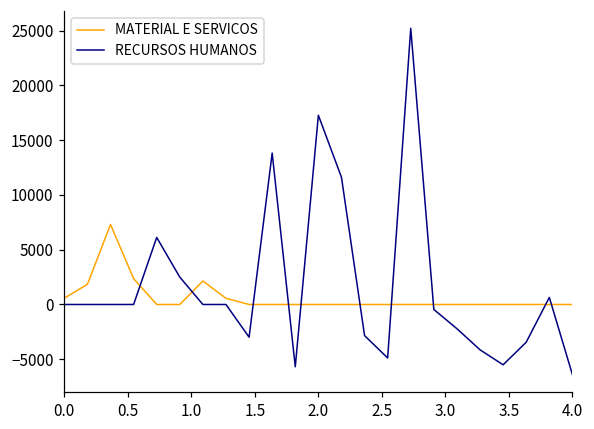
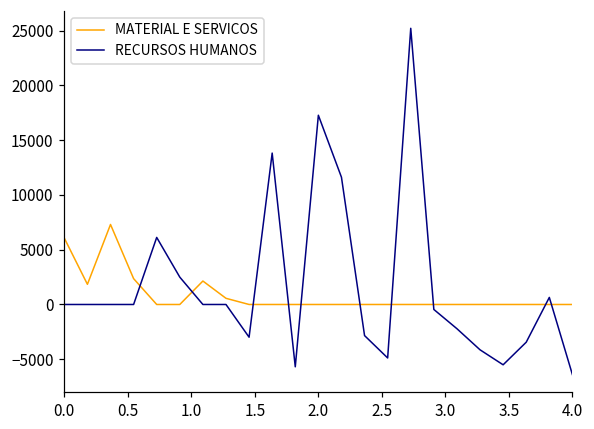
  {
    "MATERIAL E SERVICOS": {
-     "0.0": 1000,
+     "0.0": 6000,
      "2.0": 0,
      "4.0": 0
    },
    "RECURSOS HUMANOS": {
      "0.0": 0,
      "2.0": 17000,
      "4.0": -6000
    }
  }
